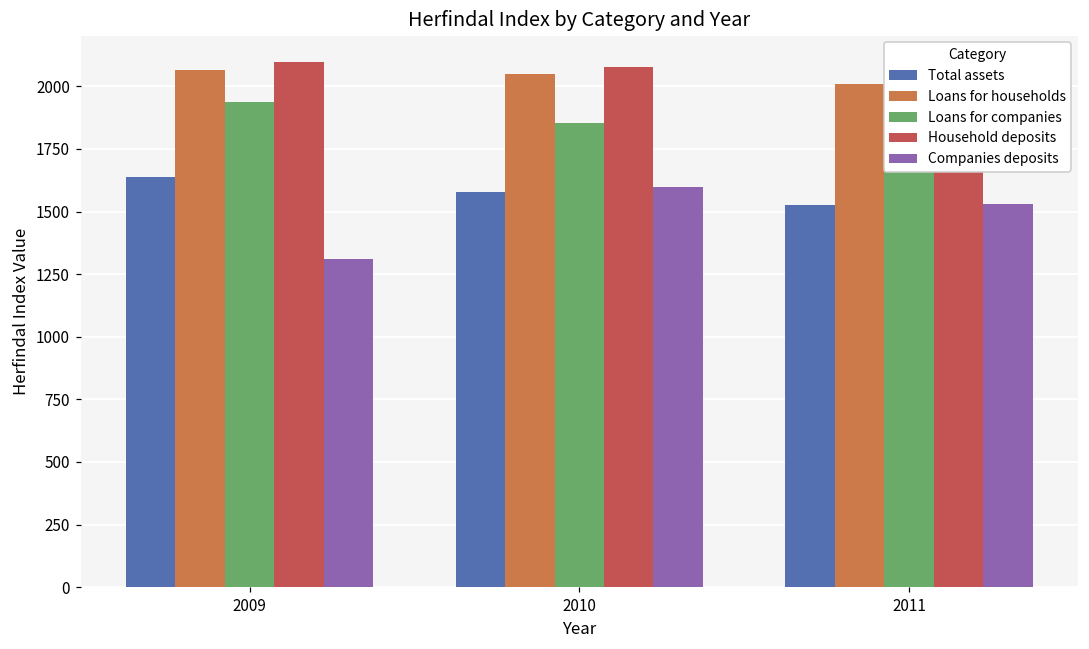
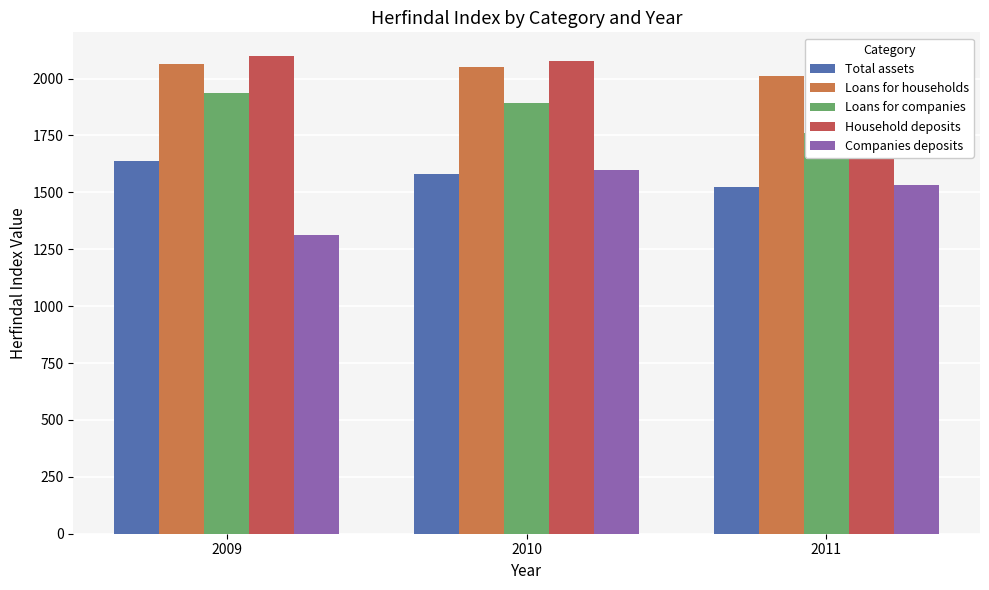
  {
    "Loans for companies": {
      "2009": 1940,
-     "2010": 1860
+     "2010": 1890
    }
  }
